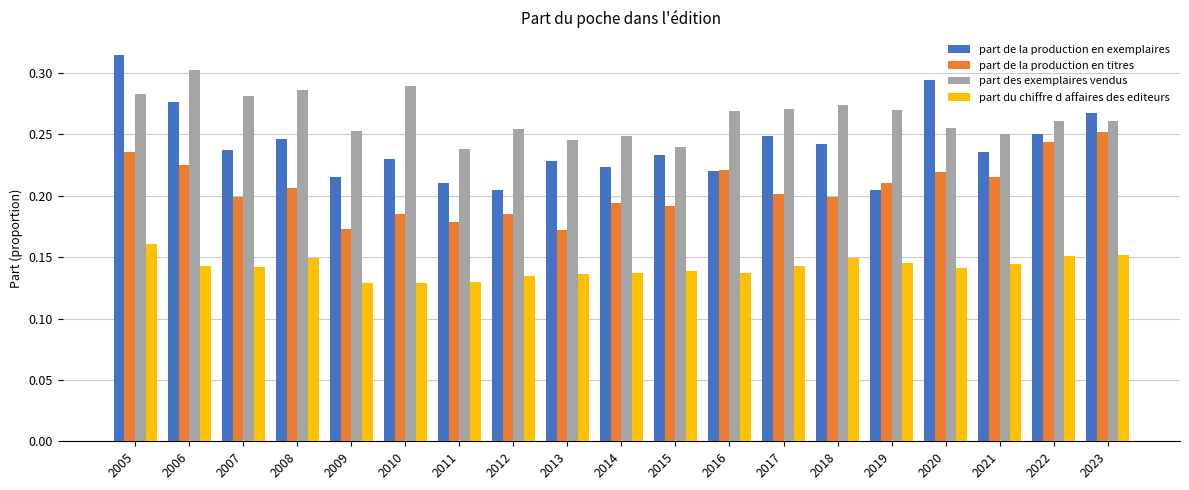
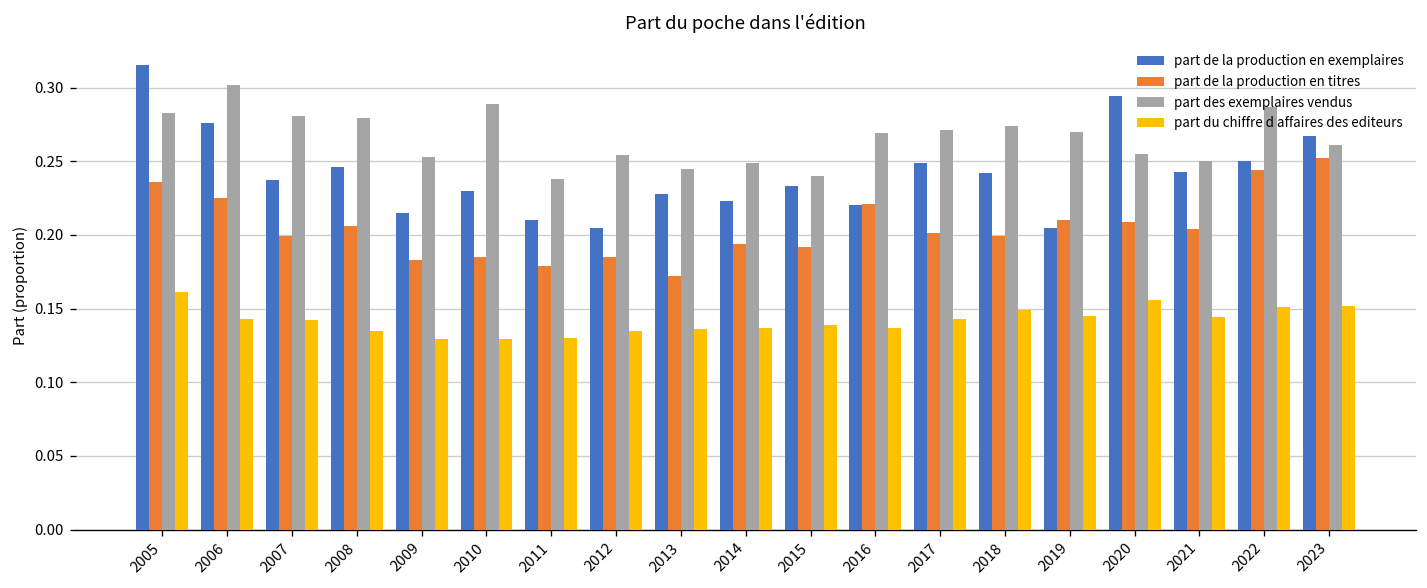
  {
    "part de la production en exemplaires": {
      "2005": 0.315,
      "2006": 0.276,
      "2007": 0.237,
      "2008": 0.246,
      "2009": 0.215,
      "2010": 0.230,
      "2011": 0.210,
      "2012": 0.205,
      "2013": 0.228,
      "2014": 0.223,
      "2015": 0.233,
      "2016": 0.220,
      "2017": 0.249,
      "2018": 0.242,
      "2019": 0.205,
      "2020": 0.294,
-     "2021": 0.236,
+     "2021": 0.243,
      "2022": 0.250,
      "2023": 0.267
    },
    "part de la production en titres": {
      "2005": 0.236,
      "2006": 0.225,
      "2007": 0.199,
      "2008": 0.206,
-     "2009": 0.173,
+     "2009": 0.183,
      "2010": 0.185,
      "2011": 0.179,
      "2012": 0.185,
      "2013": 0.172,
      "2014": 0.194,
      "2015": 0.192,
      "2016": 0.221,
      "2017": 0.201,
      "2018": 0.199,
      "2019": 0.210,
-     "2020": 0.219,
-     "2021": 0.215,
+     "2020": 0.209,
+     "2021": 0.204,
      "2022": 0.244,
      "2023": 0.252
    },
    "part des exemplaires vendus": {
      "2005": 0.283,
      "2006": 0.302,
      "2007": 0.281,
-     "2008": 0.286,
+     "2008": 0.279,
      "2009": 0.253,
      "2010": 0.289,
      "2011": 0.238,
      "2012": 0.254,
      "2013": 0.245,
      "2014": 0.249,
      "2015": 0.240,
      "2016": 0.269,
      "2017": 0.271,
      "2018": 0.274,
      "2019": 0.270,
      "2020": 0.255,
      "2021": 0.250,
-     "2022": 0.261,
+     "2022": 0.287,
      "2023": 0.261
    },
    "part du chiffre d affaires des editeurs": {
      "2005": 0.161,
      "2006": 0.143,
      "2007": 0.142,
-     "2008": 0.149,
+     "2008": 0.135,
      "2009": 0.129,
      "2010": 0.129,
      "2011": 0.130,
      "2012": 0.135,
      "2013": 0.136,
      "2014": 0.137,
      "2015": 0.139,
      "2016": 0.137,
      "2017": 0.143,
      "2018": 0.149,
      "2019": 0.145,
-     "2020": 0.141,
+     "2020": 0.156,
      "2021": 0.144,
      "2022": 0.151,
      "2023": 0.152
    }
  }
